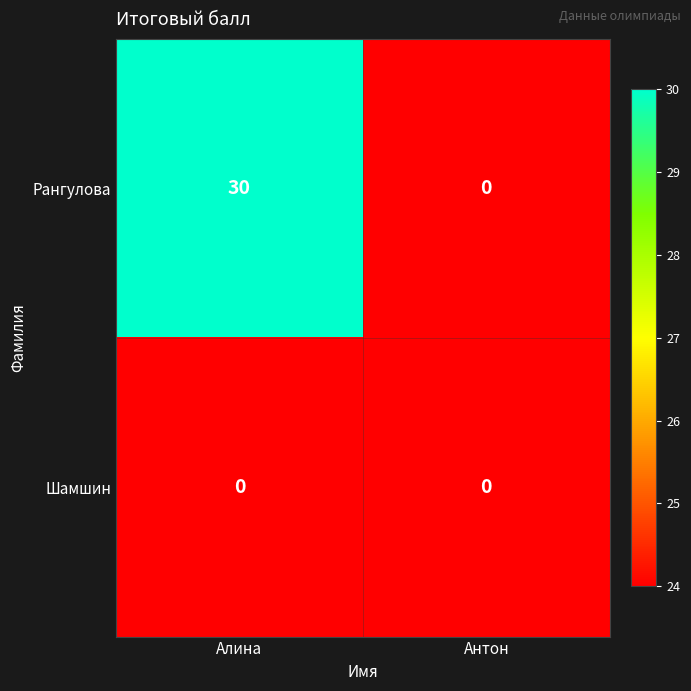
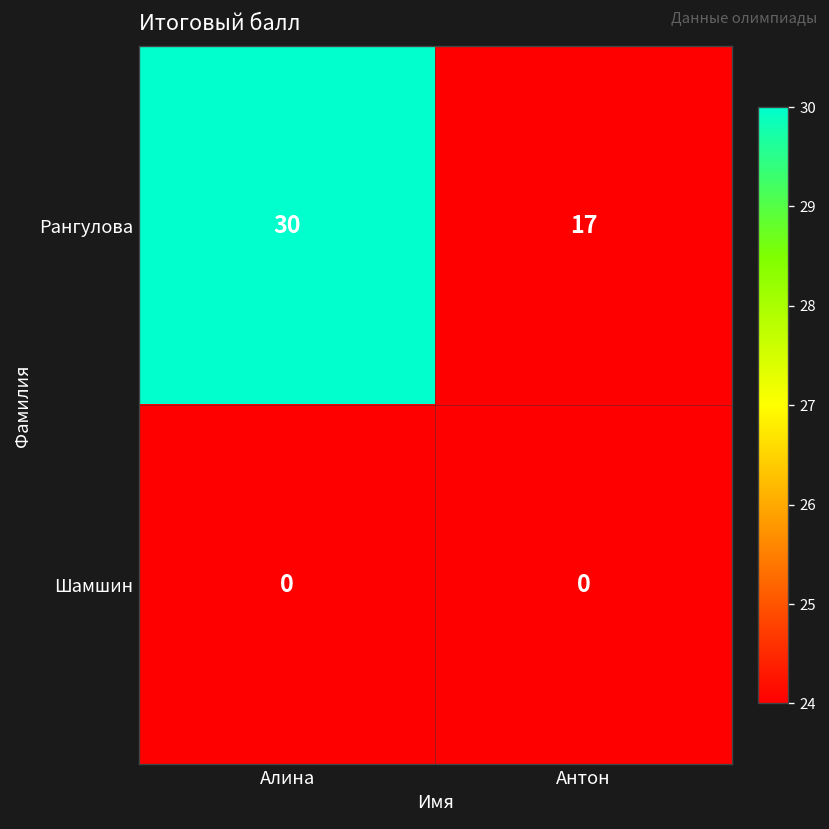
  {
    "Рангулова": {
      "Алина": 30,
-     "Антон": 0
+     "Антон": 17
    },
    "Шамшин": {
      "Алина": 0,
      "Антон": 0
    }
  }
